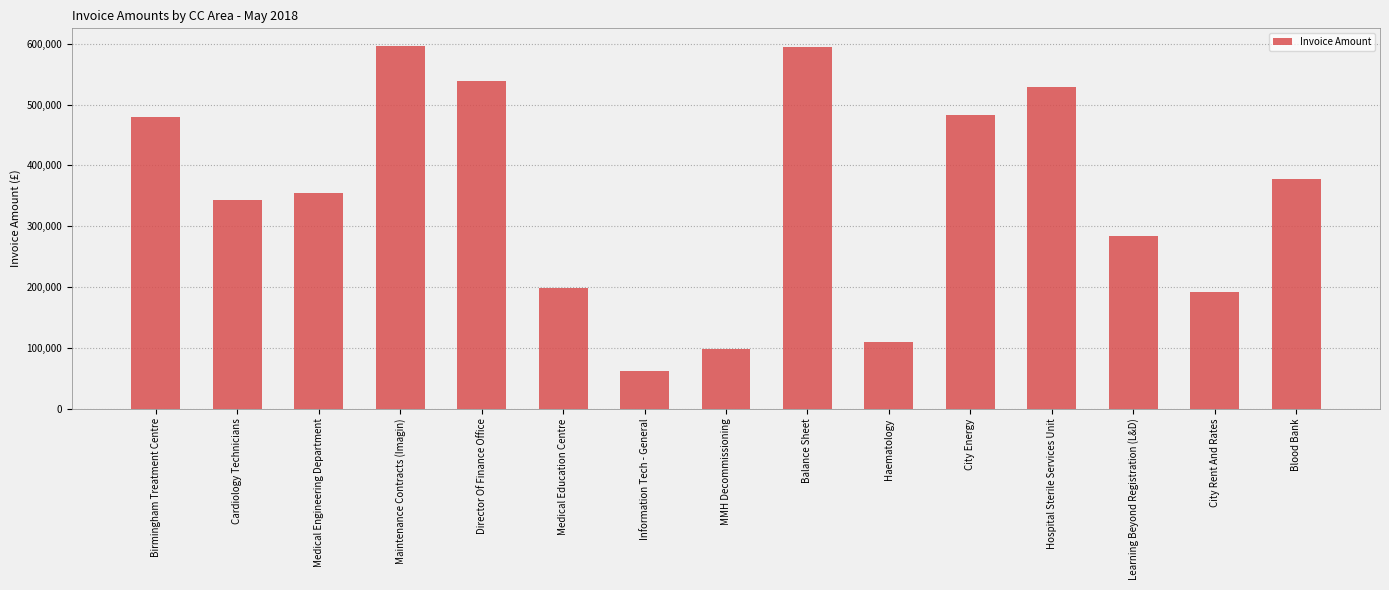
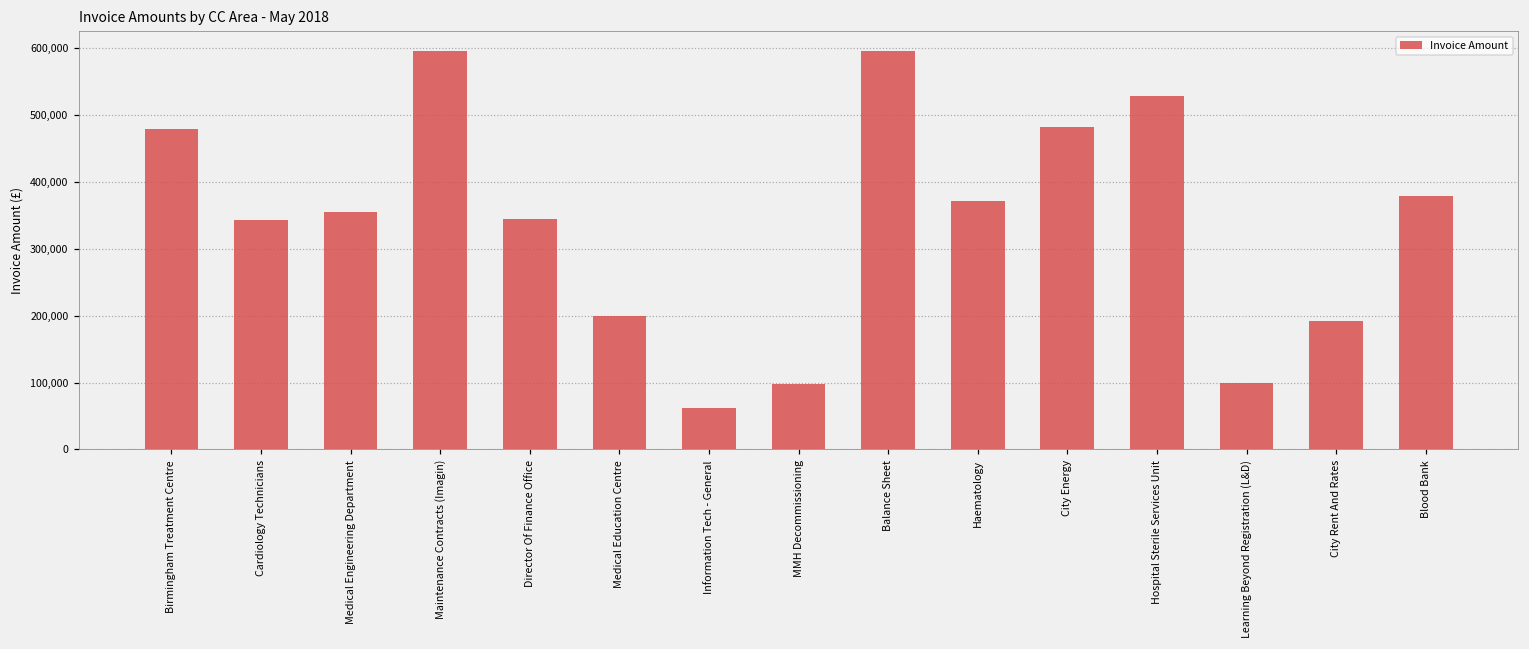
  {
    "Birmingham Treatment Centre": "480,000",
    "Cardiology Technicians": "340,000",
    "Medical Engineering Department": "350,000",
    "Maintenance Contracts (Imagin)": "600,000",
-   "Director Of Finance Office": "540,000",
+   "Director Of Finance Office": "340,000",
    "Medical Education Centre": "200,000",
    "Information Tech - General": "60,000",
    "MMH Decommissioning": "100,000",
    "Balance Sheet": "600,000",
-   "Haematology": "110,000",
+   "Haematology": "370,000",
    "City Energy": "480,000",
    "Hospital Sterile Services Unit": "530,000",
-   "Learning Beyond Registration (L&D)": "280,000",
+   "Learning Beyond Registration (L&D)": "100,000",
    "City Rent And Rates": "190,000",
    "Blood Bank": "380,000"
  }
